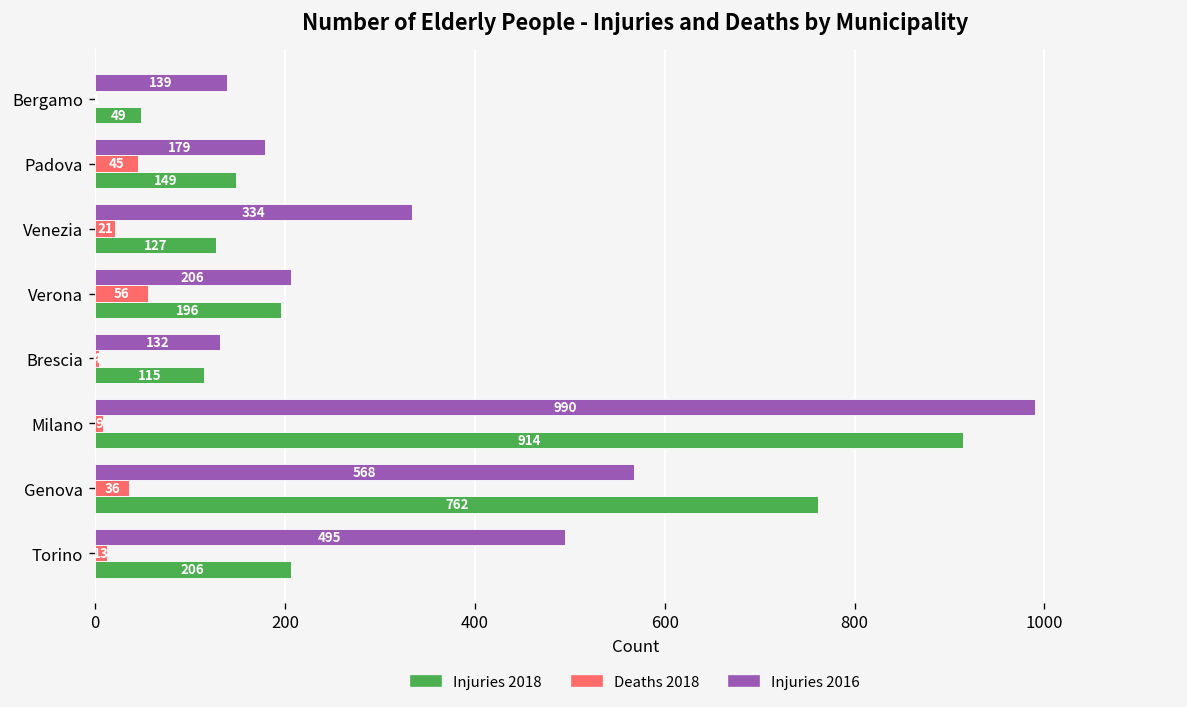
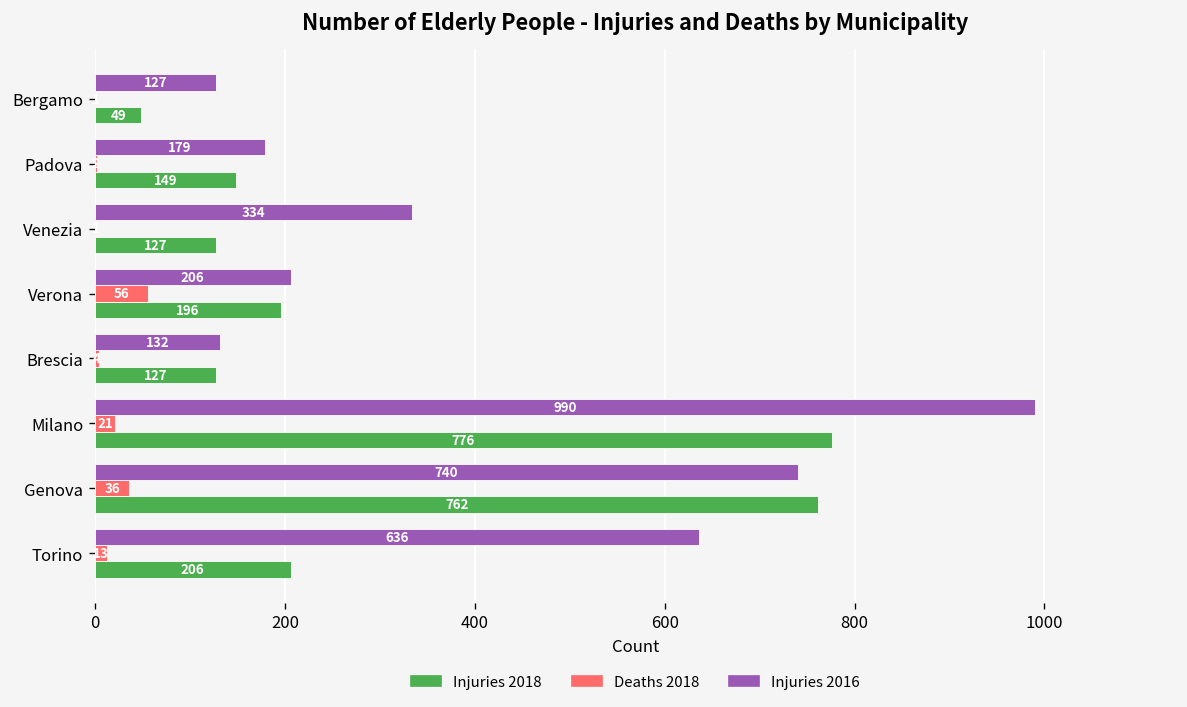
  {
    "Injuries 2018": {
      "Bergamo": 49,
      "Padova": 149,
      "Venezia": 127,
      "Verona": 196,
-     "Brescia": 115,
-     "Milano": 914,
+     "Brescia": 127,
+     "Milano": 776,
      "Genova": 762,
      "Torino": 206
    },
    "Deaths 2018": {
-     "Padova": 50,
-     "Venezia": 20,
+     "Padova": 0,
+     "Venezia": 0,
      "Verona": 56,
-     "Milano": 9,
+     "Milano": 21,
      "Genova": 36
    },
    "Injuries 2016": {
-     "Bergamo": 139,
+     "Bergamo": 127,
      "Padova": 179,
      "Venezia": 334,
      "Verona": 206,
      "Brescia": 132,
      "Milano": 990,
-     "Genova": 568,
-     "Torino": 495
+     "Genova": 740,
+     "Torino": 636
    }
  }
